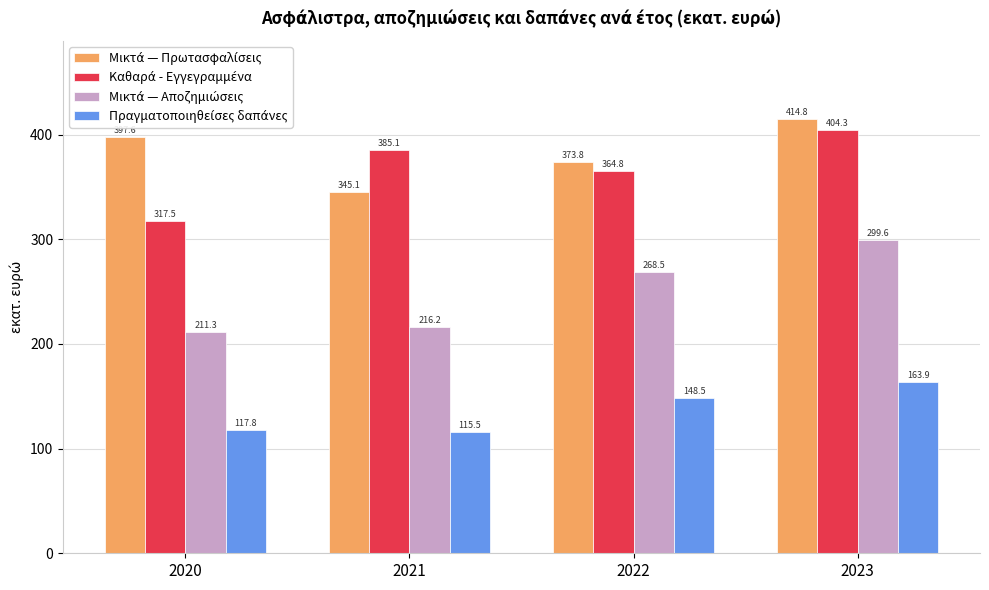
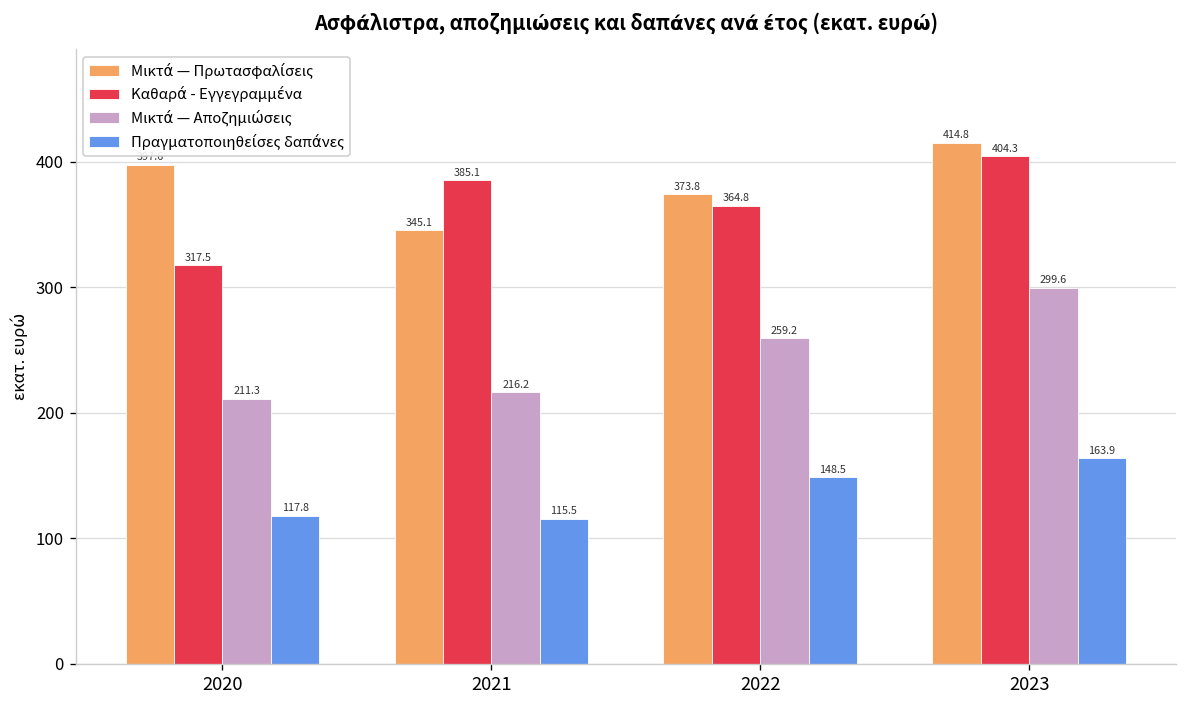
  {
    "Μικτά — Πρωτασφαλίσεις": {
      "2021": 345.1,
      "2022": 373.8,
      "2023": 414.8
    },
    "Καθαρά - Εγγεγραμμένα": {
      "2020": 317.5,
      "2021": 385.1,
      "2022": 364.8,
      "2023": 404.3
    },
    "Μικτά — Αποζημιώσεις": {
      "2020": 211.3,
      "2021": 216.2,
-     "2022": 268.5,
+     "2022": 259.2,
      "2023": 299.6
    },
    "Πραγματοποιηθείσες δαπάνες": {
      "2020": 117.8,
      "2021": 115.5,
      "2022": 148.5,
      "2023": 163.9
    }
  }
